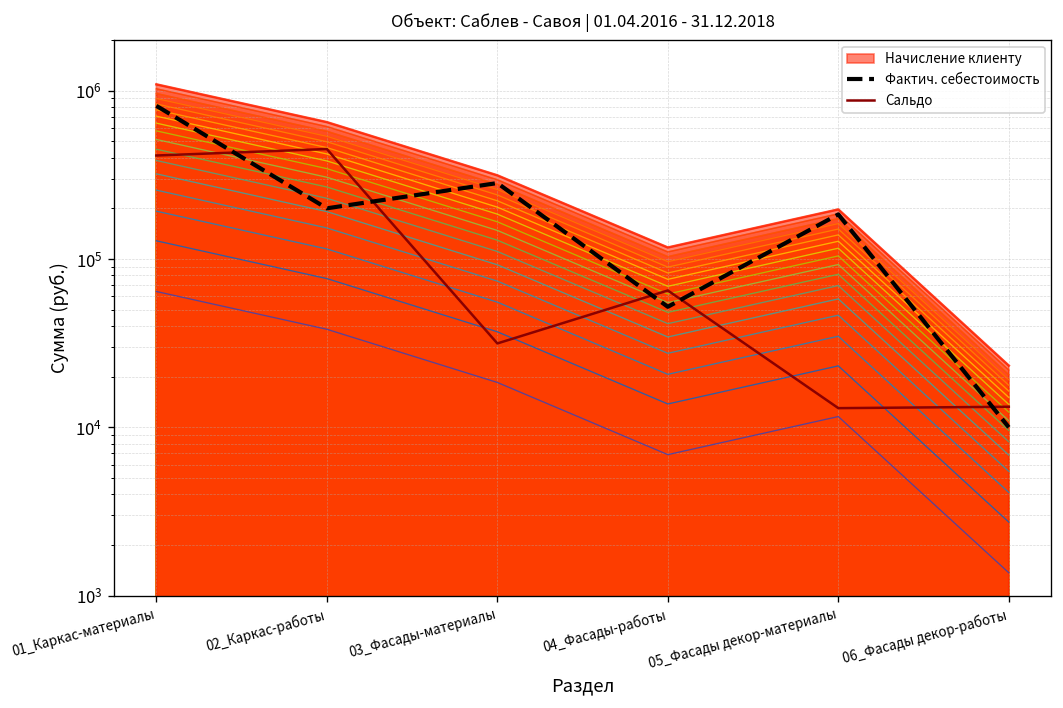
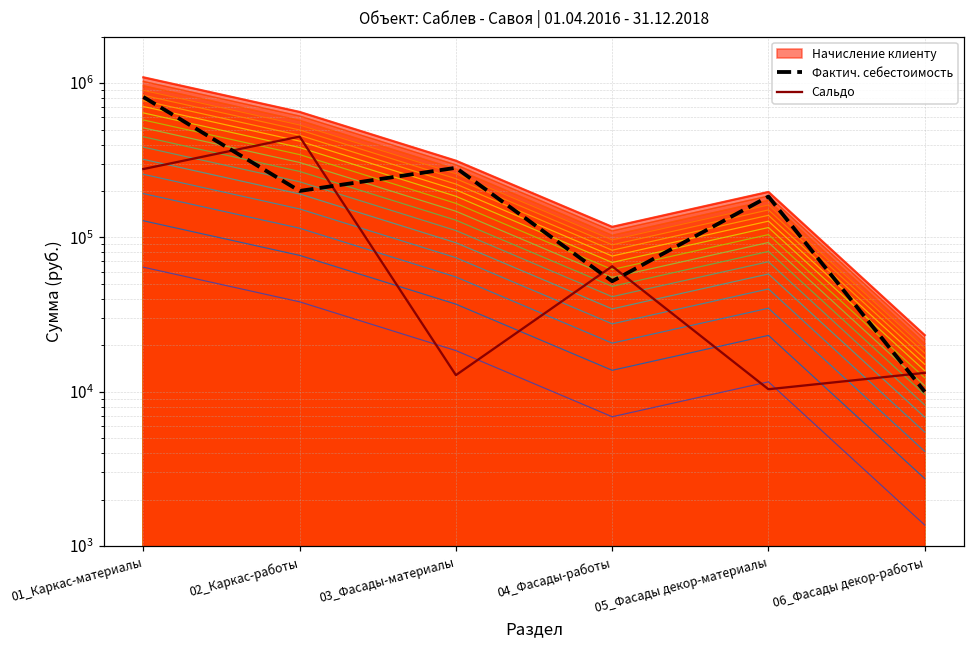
  {
    "Фактич. себестоимость": {
      "02_Каркас-работы": 200000,
      "04_Фасады-работы": 52000,
      "06_Фасады декор-работы": 10000
    },
    "Сальдо": {
-     "01_Каркас-материалы": 410000,
-     "03_Фасады-материалы": 32000,
+     "01_Каркас-материалы": 280000,
+     "03_Фасады-материалы": 13000,
      "04_Фасады-работы": 70000,
-     "05_Фасады декор-материалы": 13000
+     "05_Фасады декор-материалы": 10000
    }
  }
